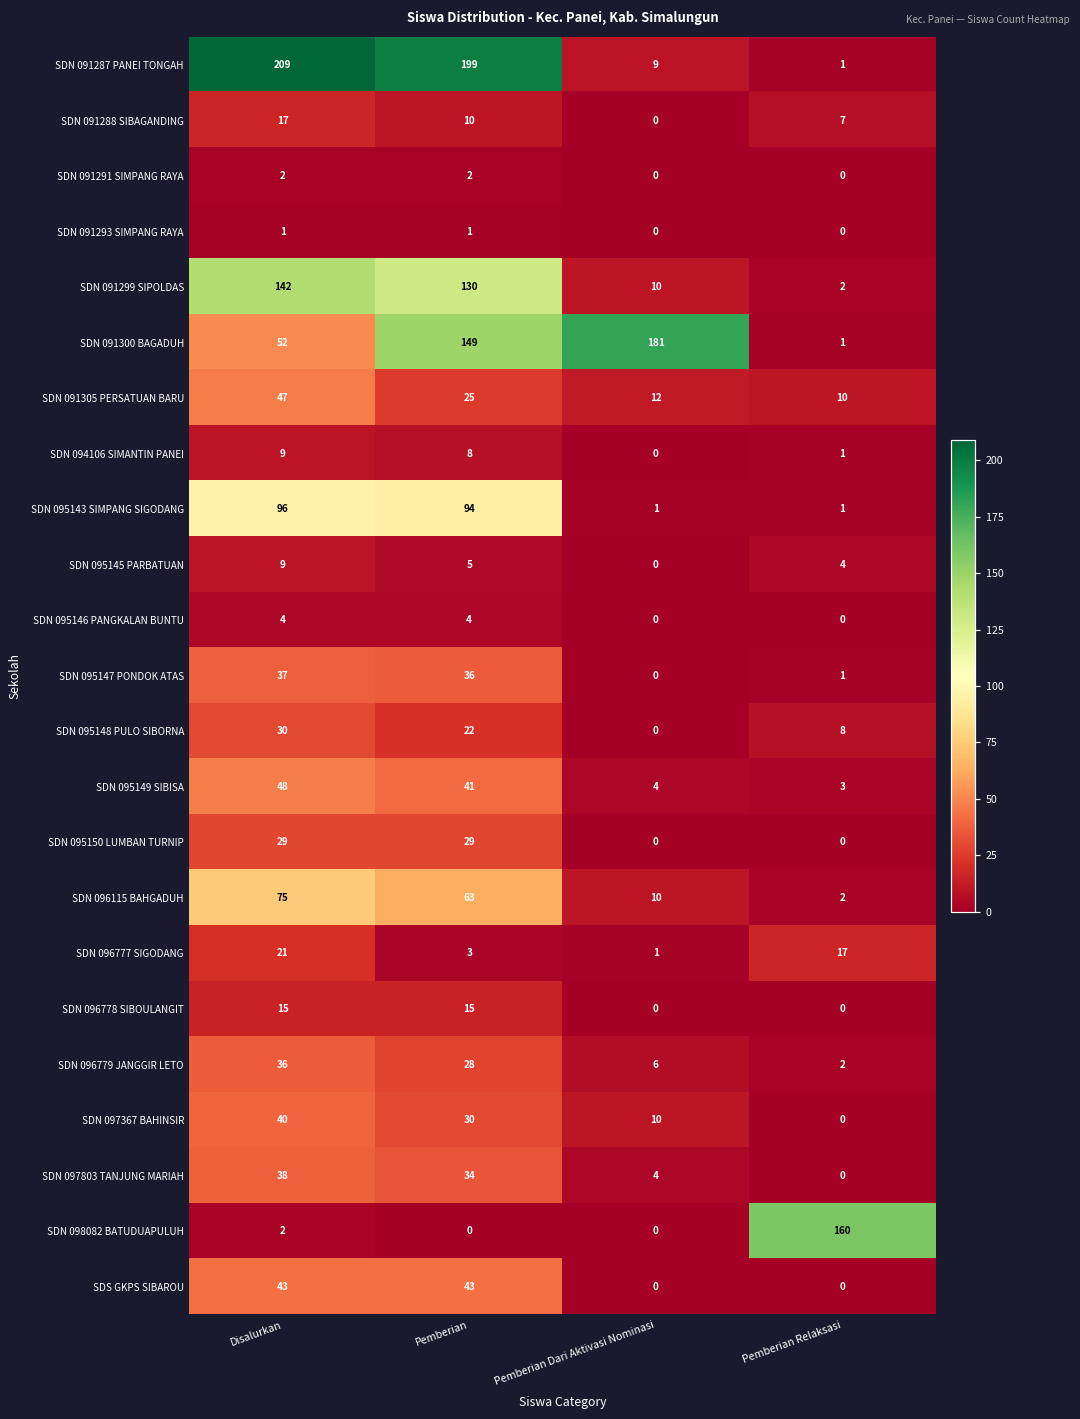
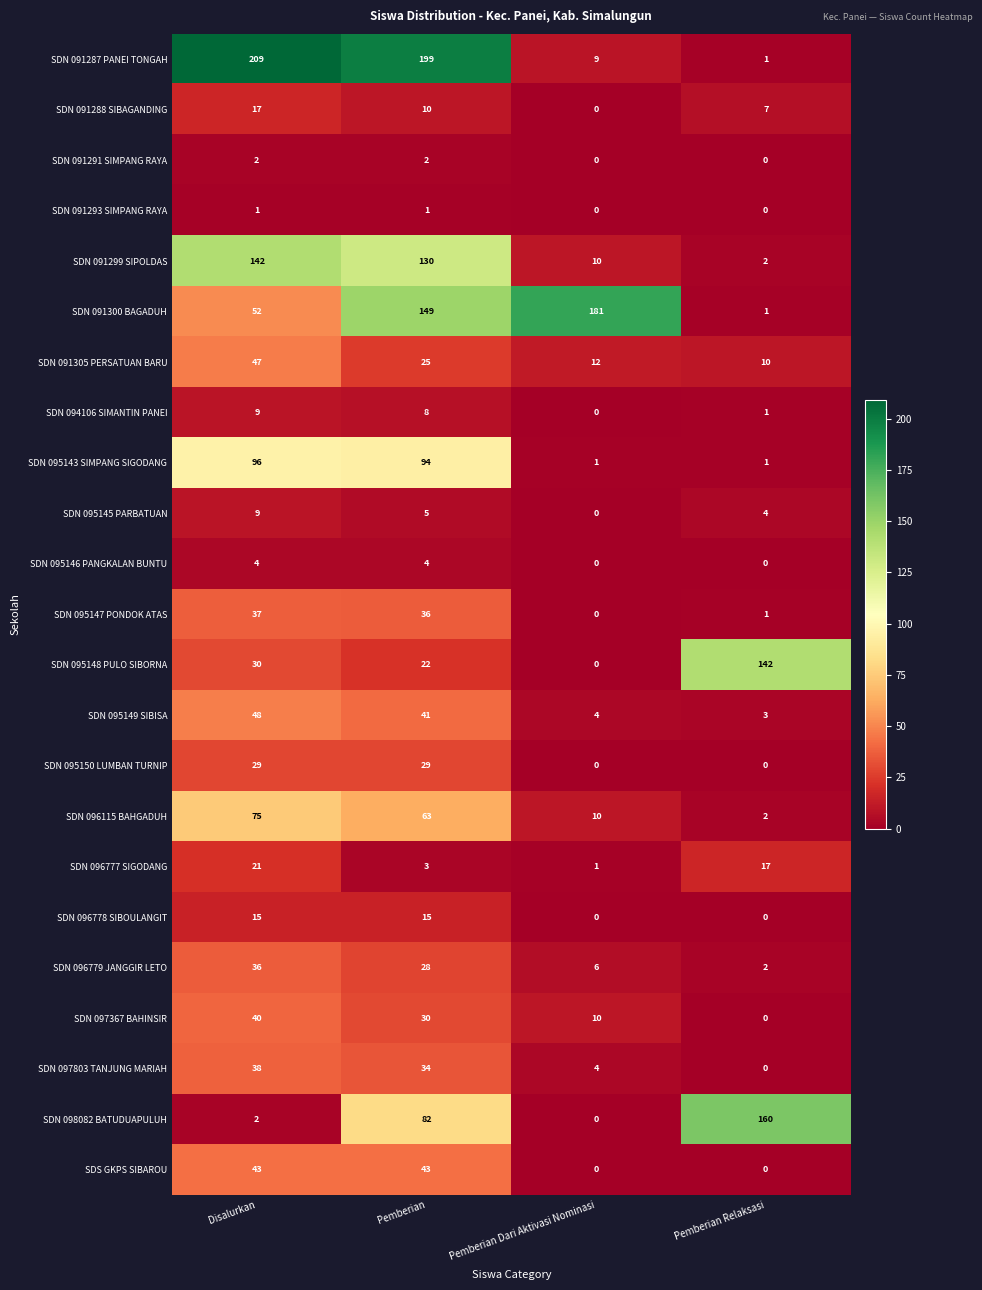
  {
    "SDN 091287 PANEI TONGAH": {
      "Disalurkan": 209,
      "Pemberian": 199,
      "Pemberian Dari Aktivasi Nominasi": 9,
      "Pemberian Relaksasi": 1
    },
    "SDN 091288 SIBAGANDING": {
      "Disalurkan": 17,
      "Pemberian": 10,
      "Pemberian Dari Aktivasi Nominasi": 0,
      "Pemberian Relaksasi": 7
    },
    "SDN 091291 SIMPANG RAYA": {
      "Disalurkan": 2,
      "Pemberian": 2,
      "Pemberian Dari Aktivasi Nominasi": 0,
      "Pemberian Relaksasi": 0
    },
    "SDN 091293 SIMPANG RAYA": {
      "Disalurkan": 1,
      "Pemberian": 1,
      "Pemberian Dari Aktivasi Nominasi": 0,
      "Pemberian Relaksasi": 0
    },
    "SDN 091299 SIPOLDAS": {
      "Disalurkan": 142,
      "Pemberian": 130,
      "Pemberian Dari Aktivasi Nominasi": 10,
      "Pemberian Relaksasi": 2
    },
    "SDN 091300 BAGADUH": {
      "Disalurkan": 52,
      "Pemberian": 149,
      "Pemberian Dari Aktivasi Nominasi": 181,
      "Pemberian Relaksasi": 1
    },
    "SDN 091305 PERSATUAN BARU": {
      "Disalurkan": 47,
      "Pemberian": 25,
      "Pemberian Dari Aktivasi Nominasi": 12,
      "Pemberian Relaksasi": 10
    },
    "SDN 094106 SIMANTIN PANEI": {
      "Disalurkan": 9,
      "Pemberian": 8,
      "Pemberian Dari Aktivasi Nominasi": 0,
      "Pemberian Relaksasi": 1
    },
    "SDN 095143 SIMPANG SIGODANG": {
      "Disalurkan": 96,
      "Pemberian": 94,
      "Pemberian Dari Aktivasi Nominasi": 1,
      "Pemberian Relaksasi": 1
    },
    "SDN 095145 PARBATUAN": {
      "Disalurkan": 9,
      "Pemberian": 5,
      "Pemberian Dari Aktivasi Nominasi": 0,
      "Pemberian Relaksasi": 4
    },
    "SDN 095146 PANGKALAN BUNTU": {
      "Disalurkan": 4,
      "Pemberian": 4,
      "Pemberian Dari Aktivasi Nominasi": 0,
      "Pemberian Relaksasi": 0
    },
    "SDN 095147 PONDOK ATAS": {
      "Disalurkan": 37,
      "Pemberian": 36,
      "Pemberian Dari Aktivasi Nominasi": 0,
      "Pemberian Relaksasi": 1
    },
    "SDN 095148 PULO SIBORNA": {
      "Disalurkan": 30,
      "Pemberian": 22,
      "Pemberian Dari Aktivasi Nominasi": 0,
-     "Pemberian Relaksasi": 8
+     "Pemberian Relaksasi": 142
    },
    "SDN 095149 SIBISA": {
      "Disalurkan": 48,
      "Pemberian": 41,
      "Pemberian Dari Aktivasi Nominasi": 4,
      "Pemberian Relaksasi": 3
    },
    "SDN 095150 LUMBAN TURNIP": {
      "Disalurkan": 29,
      "Pemberian": 29,
      "Pemberian Dari Aktivasi Nominasi": 0,
      "Pemberian Relaksasi": 0
    },
    "SDN 096115 BAHGADUH": {
      "Disalurkan": 75,
      "Pemberian": 63,
      "Pemberian Dari Aktivasi Nominasi": 10,
      "Pemberian Relaksasi": 2
    },
    "SDN 096777 SIGODANG": {
      "Disalurkan": 21,
      "Pemberian": 3,
      "Pemberian Dari Aktivasi Nominasi": 1,
      "Pemberian Relaksasi": 17
    },
    "SDN 096778 SIBOULANGIT": {
      "Disalurkan": 15,
      "Pemberian": 15,
      "Pemberian Dari Aktivasi Nominasi": 0,
      "Pemberian Relaksasi": 0
    },
    "SDN 096779 JANGGIR LETO": {
      "Disalurkan": 36,
      "Pemberian": 28,
      "Pemberian Dari Aktivasi Nominasi": 6,
      "Pemberian Relaksasi": 2
    },
    "SDN 097367 BAHINSIR": {
      "Disalurkan": 40,
      "Pemberian": 30,
      "Pemberian Dari Aktivasi Nominasi": 10,
      "Pemberian Relaksasi": 0
    },
    "SDN 097803 TANJUNG MARIAH": {
      "Disalurkan": 38,
      "Pemberian": 34,
      "Pemberian Dari Aktivasi Nominasi": 4,
      "Pemberian Relaksasi": 0
    },
    "SDN 098082 BATUDUAPULUH": {
      "Disalurkan": 2,
-     "Pemberian": 0,
+     "Pemberian": 82,
      "Pemberian Dari Aktivasi Nominasi": 0,
      "Pemberian Relaksasi": 160
    },
    "SDS GKPS SIBAROU": {
      "Disalurkan": 43,
      "Pemberian": 43,
      "Pemberian Dari Aktivasi Nominasi": 0,
      "Pemberian Relaksasi": 0
    }
  }
